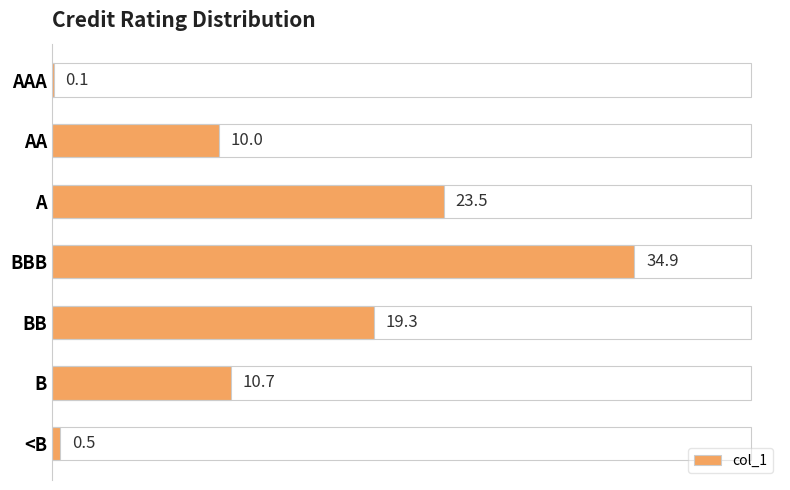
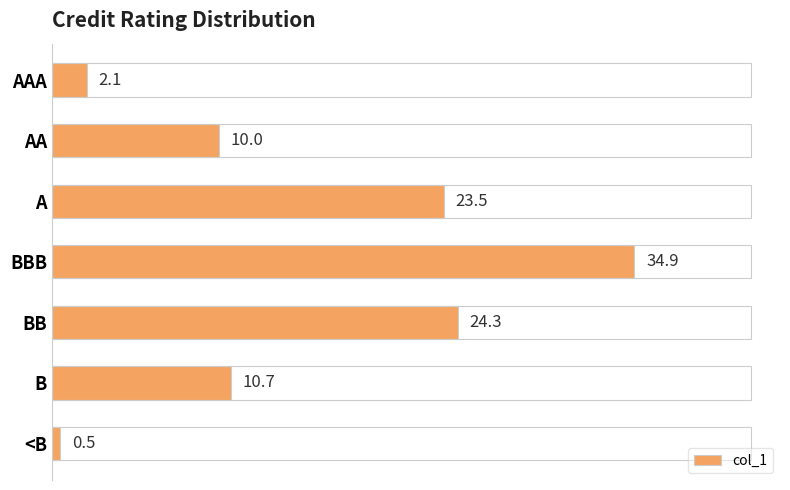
  {
-   "AAA": 0.1,
+   "AAA": 2.1,
    "AA": 10.0,
    "A": 23.5,
    "BBB": 34.9,
-   "BB": 19.3,
+   "BB": 24.3,
    "B": 10.7,
    "<B": 0.5
  }
